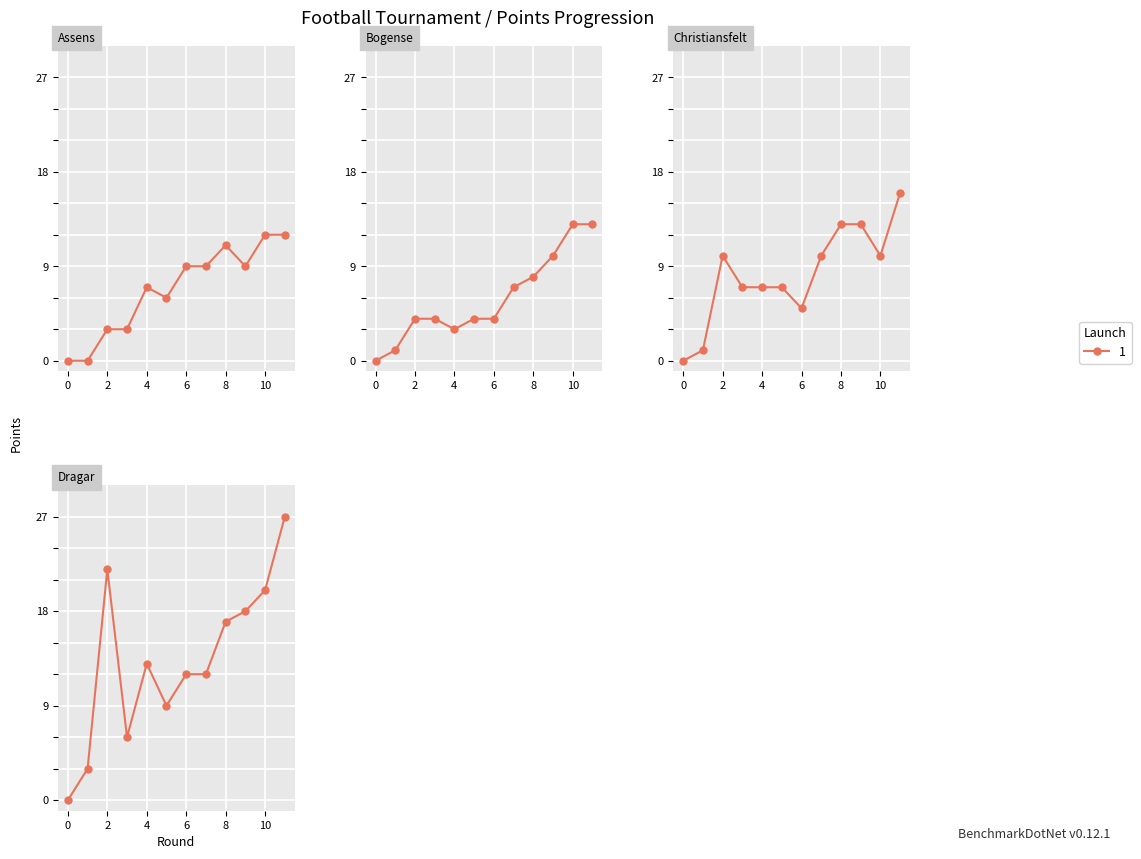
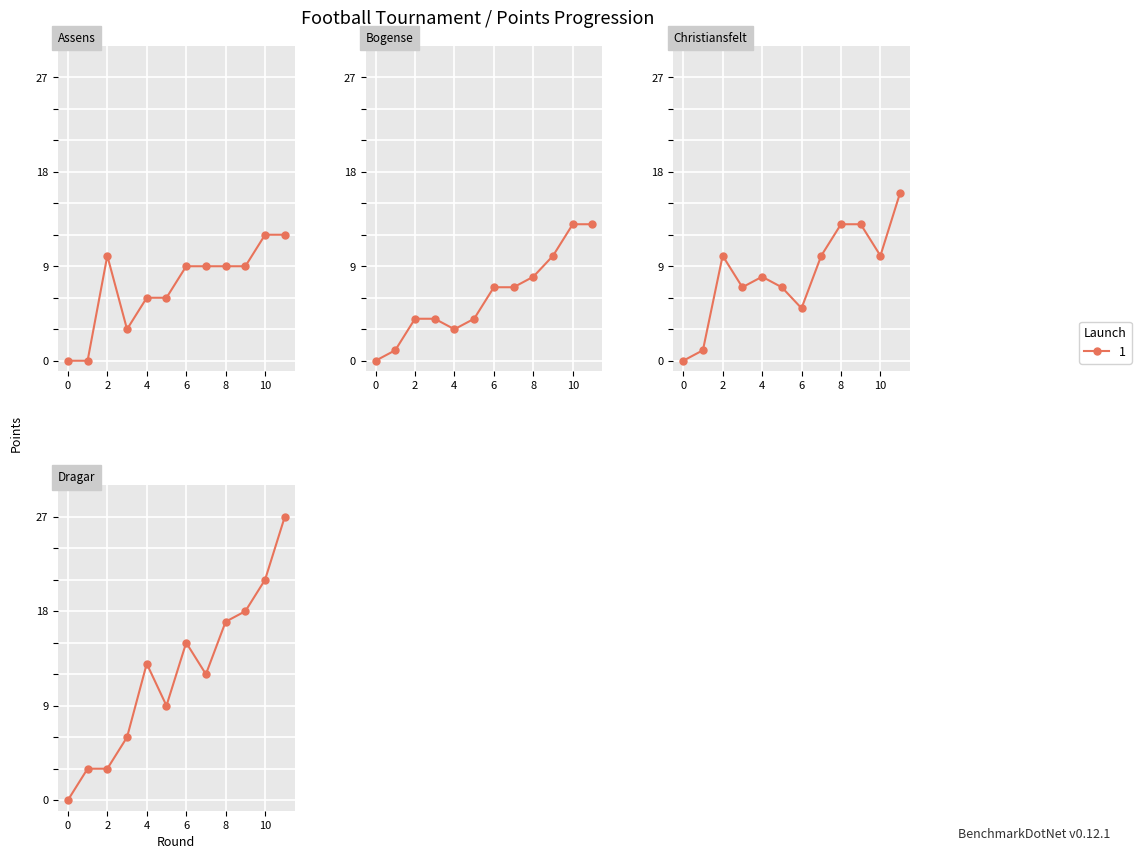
  {
    "Assens": {
      "0": 0,
-     "2": 3,
-     "4": 7,
+     "2": 10,
+     "4": 6,
      "6": 9,
-     "8": 11,
+     "8": 9,
      "10": 12
    },
    "Bogense": {
      "0": 0,
      "2": 4,
      "4": 3,
-     "6": 4,
+     "6": 7,
      "8": 8,
      "10": 13
    },
    "Christiansfelt": {
      "0": 0,
      "2": 10,
-     "4": 7,
+     "4": 8,
      "6": 5,
      "8": 13,
      "10": 10
    },
    "Dragar": {
      "0": 0,
-     "2": 22,
+     "2": 3,
      "4": 13,
-     "6": 12,
+     "6": 15,
      "8": 17,
-     "10": 20
+     "10": 21
    }
  }
